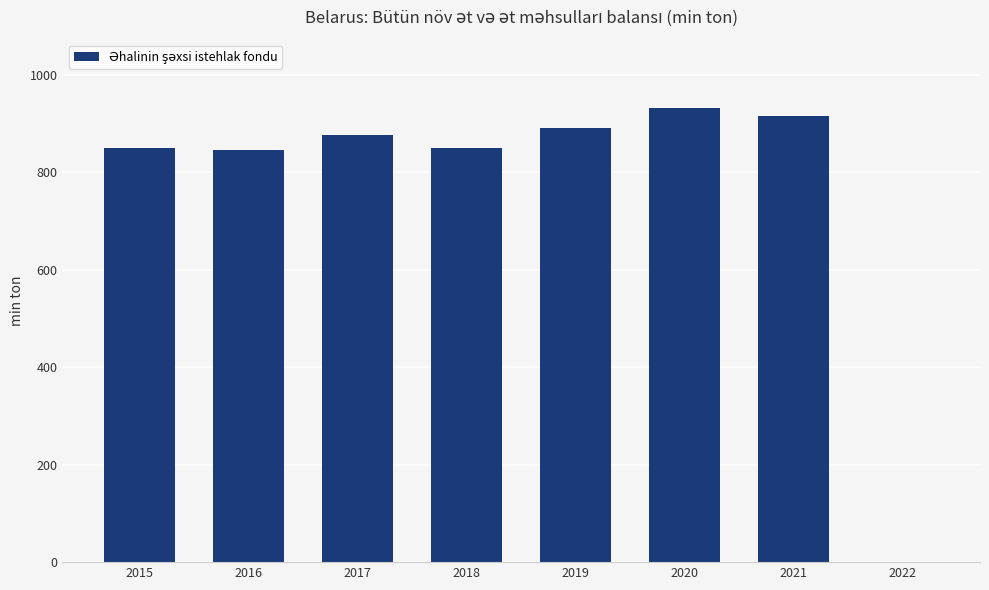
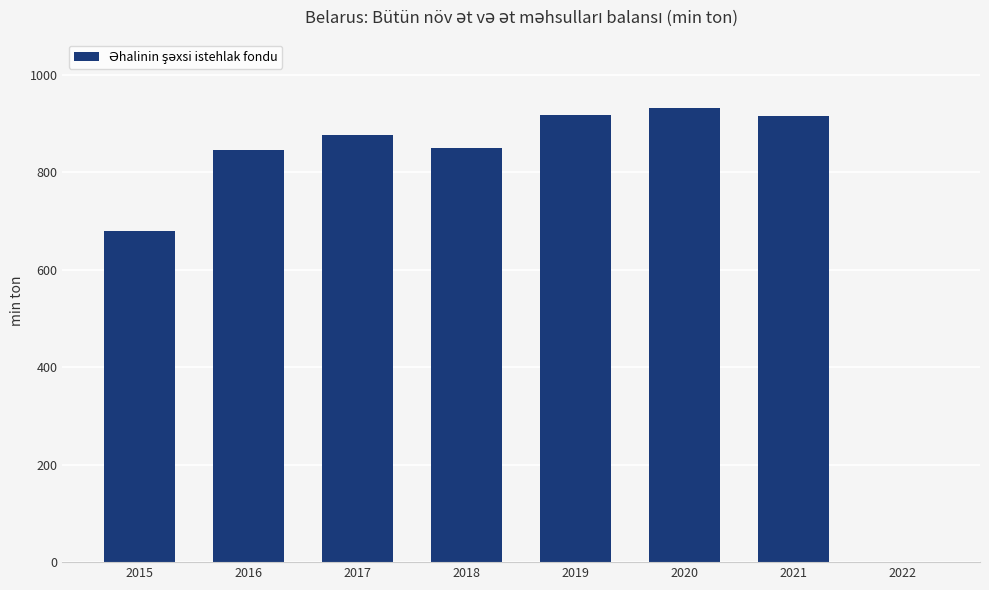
  {
-   "2015": 850,
+   "2015": 680,
    "2016": 850,
    "2017": 880,
    "2018": 850,
-   "2019": 890,
+   "2019": 920,
    "2020": 930,
    "2021": 920,
    "2022": 0
  }
